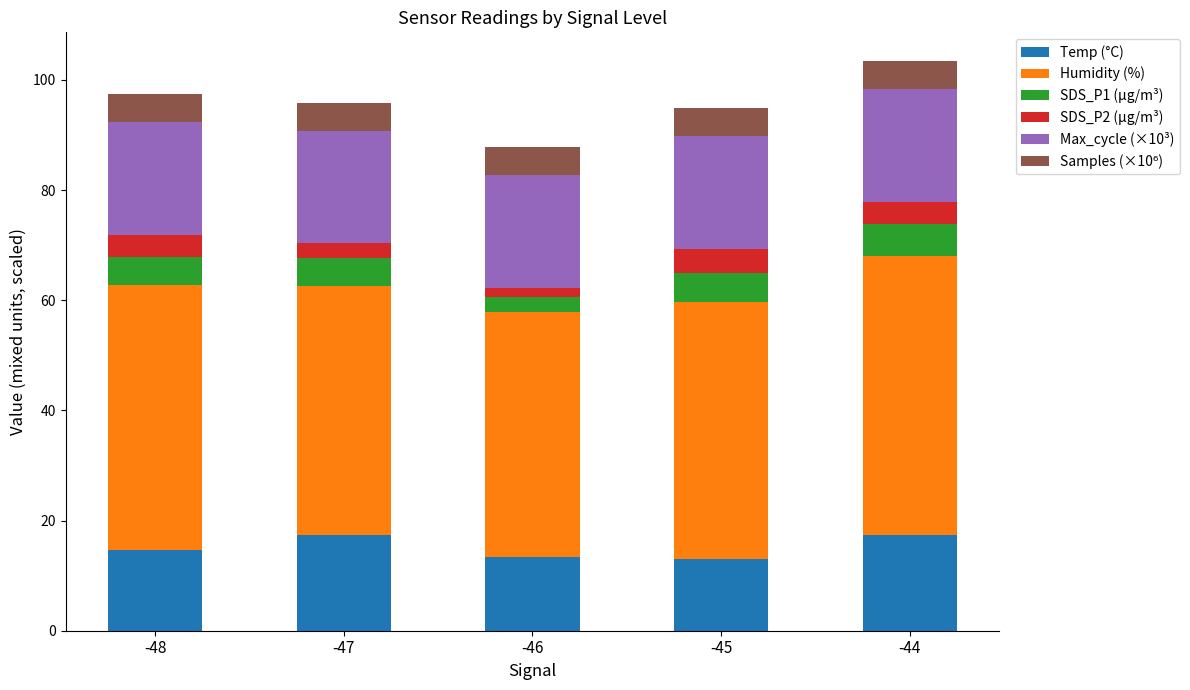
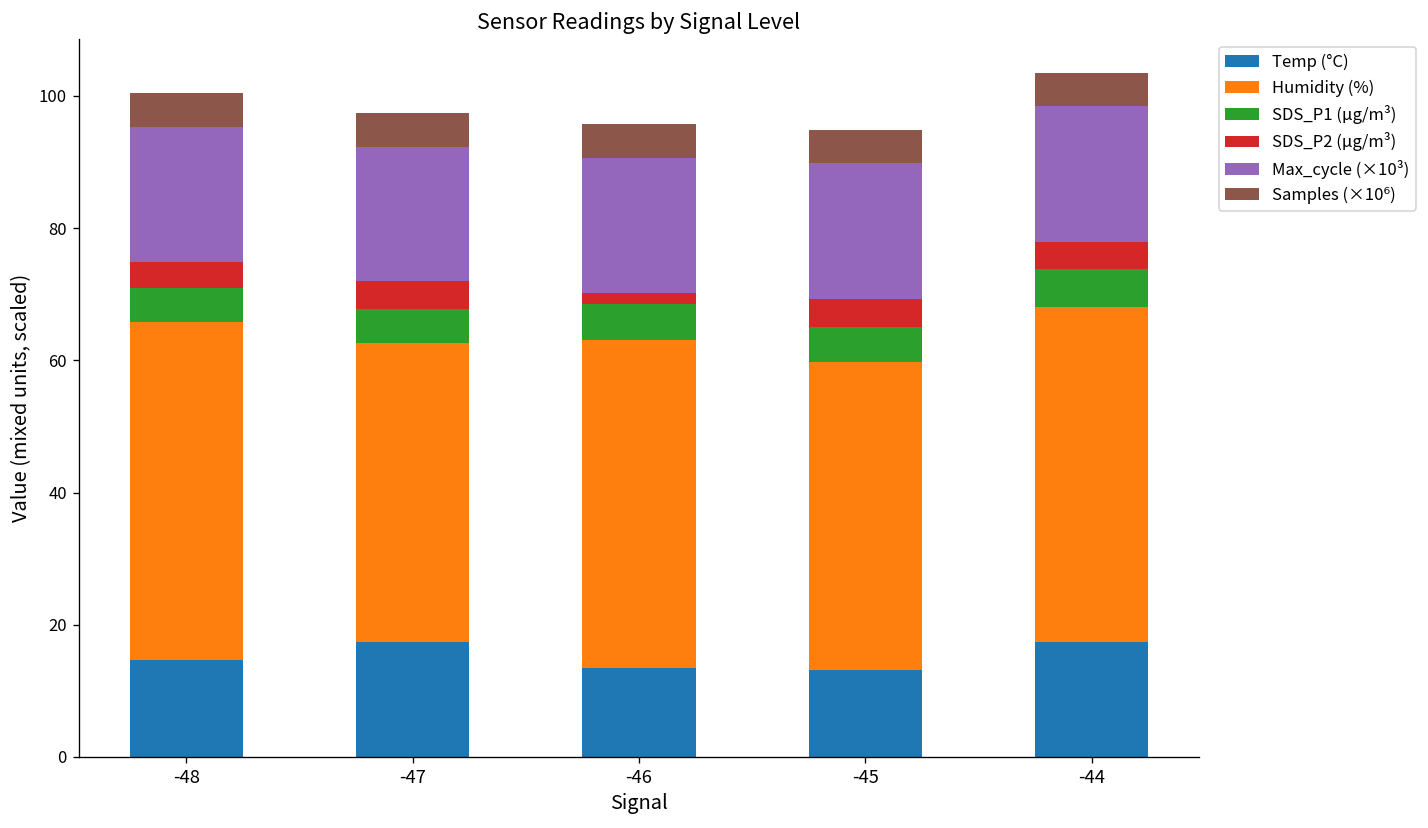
  {
    "Temp (°C)": {
      "-48": 15,
      "-47": 17,
      "-46": 13,
      "-45": 13,
      "-44": 17
    },
    "Humidity (%)": {
-     "-48": 48,
+     "-48": 51,
      "-47": 45,
-     "-46": 44,
+     "-46": 50,
      "-45": 47,
      "-44": 51
    },
    "SDS_P1 (µg/m³)": {
      "-48": 5,
      "-47": 5,
-     "-46": 3,
+     "-46": 5,
      "-45": 5,
      "-44": 6
    },
    "SDS_P2 (µg/m³)": {
      "-48": 4,
-     "-47": 3,
+     "-47": 4,
      "-46": 2,
      "-45": 4,
      "-44": 4
    },
    "Max_cycle (×10³)": {
      "-48": 20,
      "-47": 20,
      "-46": 21,
      "-45": 20,
      "-44": 21
    },
    "Samples (×10⁶)": {
      "-48": 5,
      "-47": 5,
      "-46": 5,
      "-45": 5,
      "-44": 5
    }
  }
